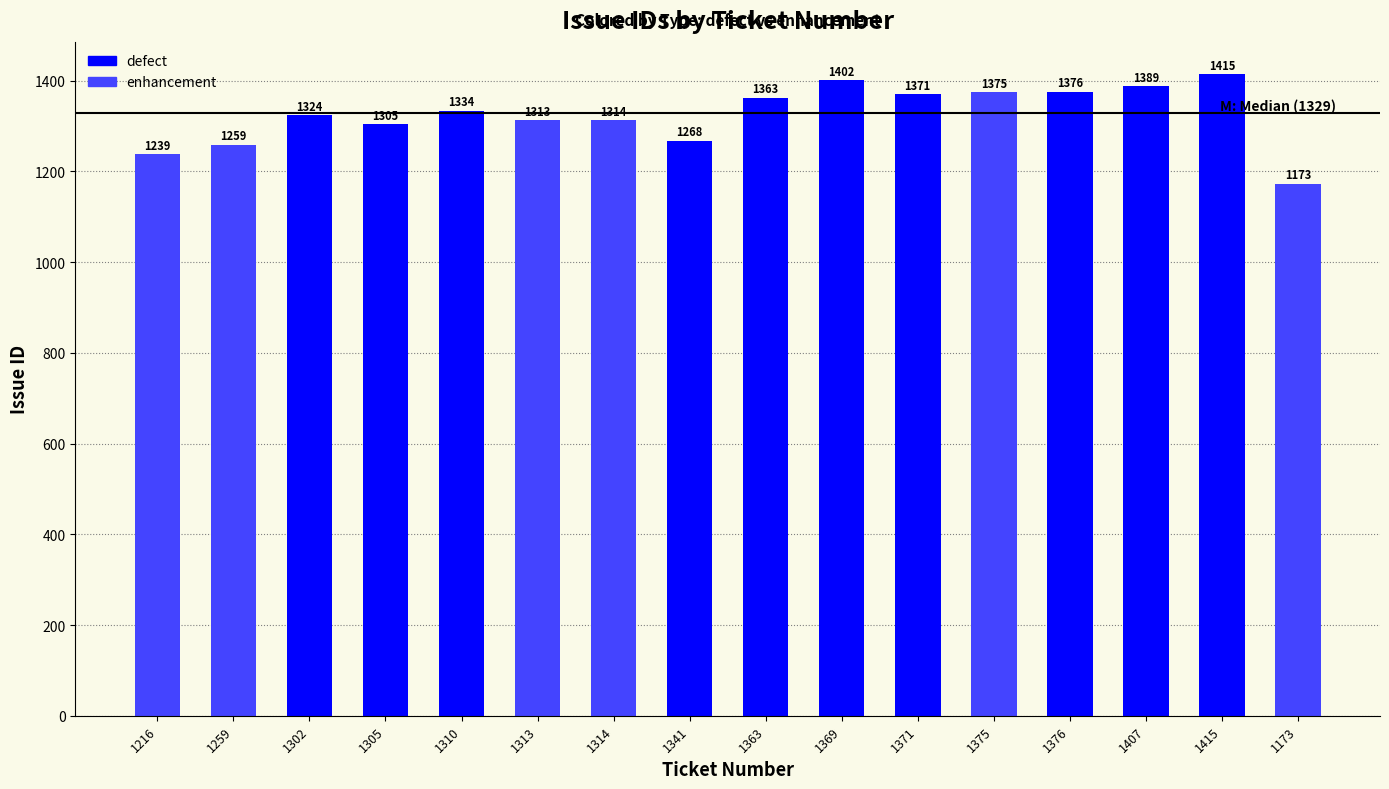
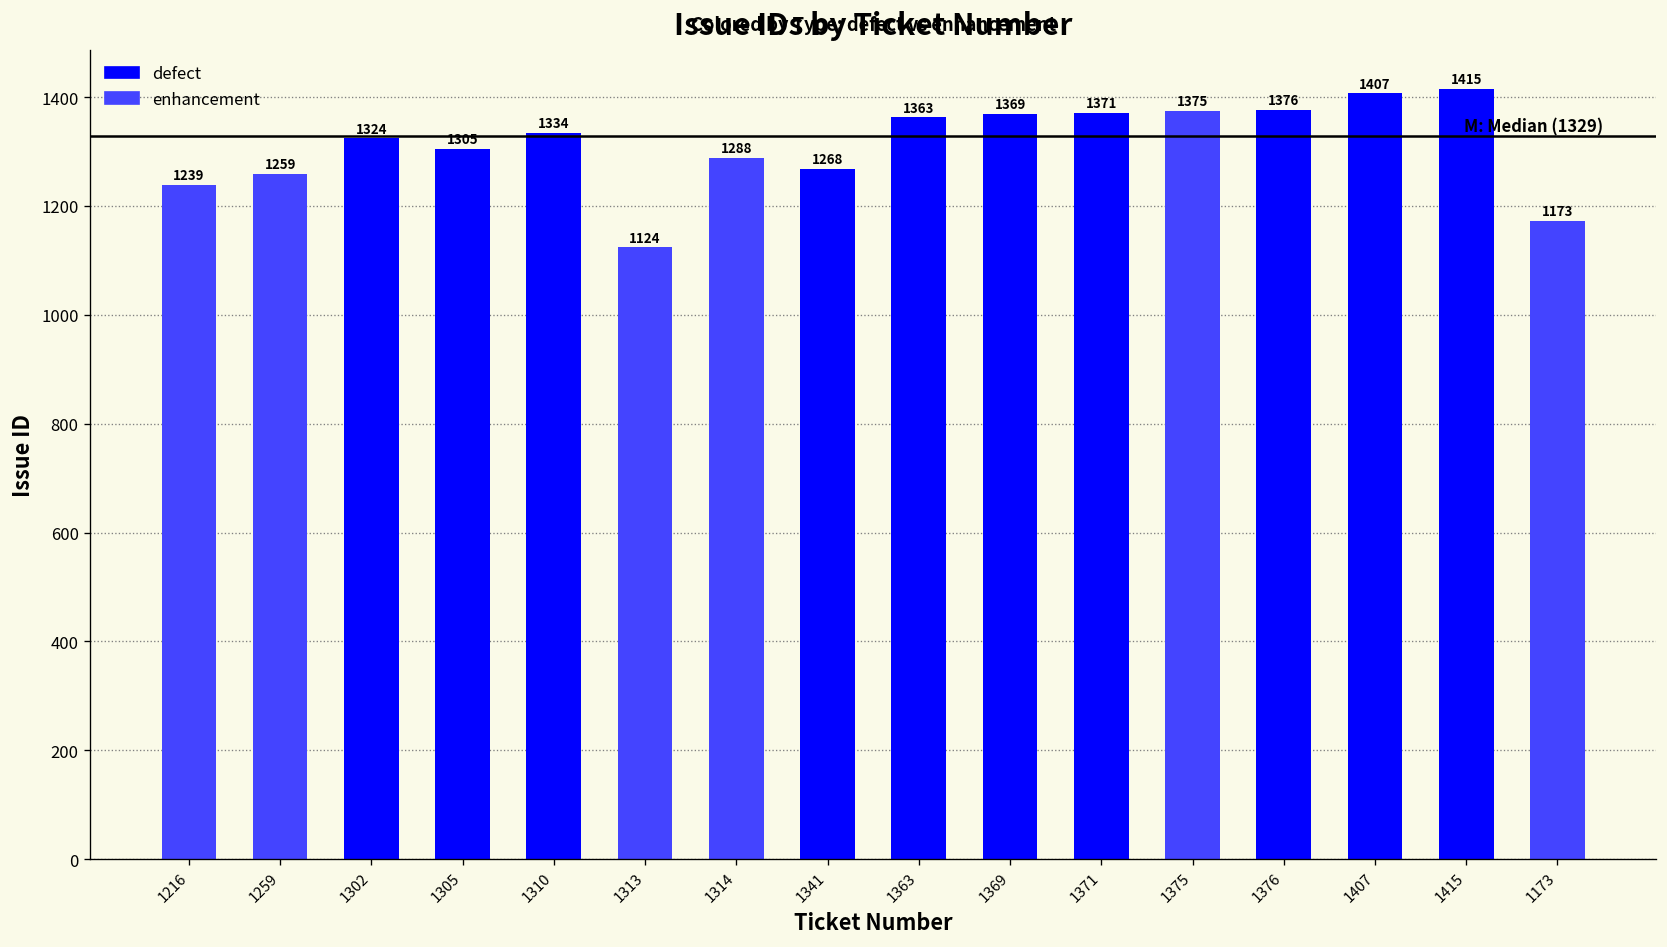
  {
    "defect": {
      "1302": 1324,
      "1305": 1305,
      "1310": 1334,
      "1341": 1268,
      "1363": 1363,
-     "1369": 1402,
+     "1369": 1369,
      "1371": 1371,
      "1376": 1376,
-     "1407": 1389,
+     "1407": 1407,
      "1415": 1415
    },
    "enhancement": {
      "1216": 1239,
      "1259": 1259,
-     "1313": 1313,
-     "1314": 1314,
+     "1313": 1124,
+     "1314": 1288,
      "1375": 1375,
      "1173": 1173
    }
  }
